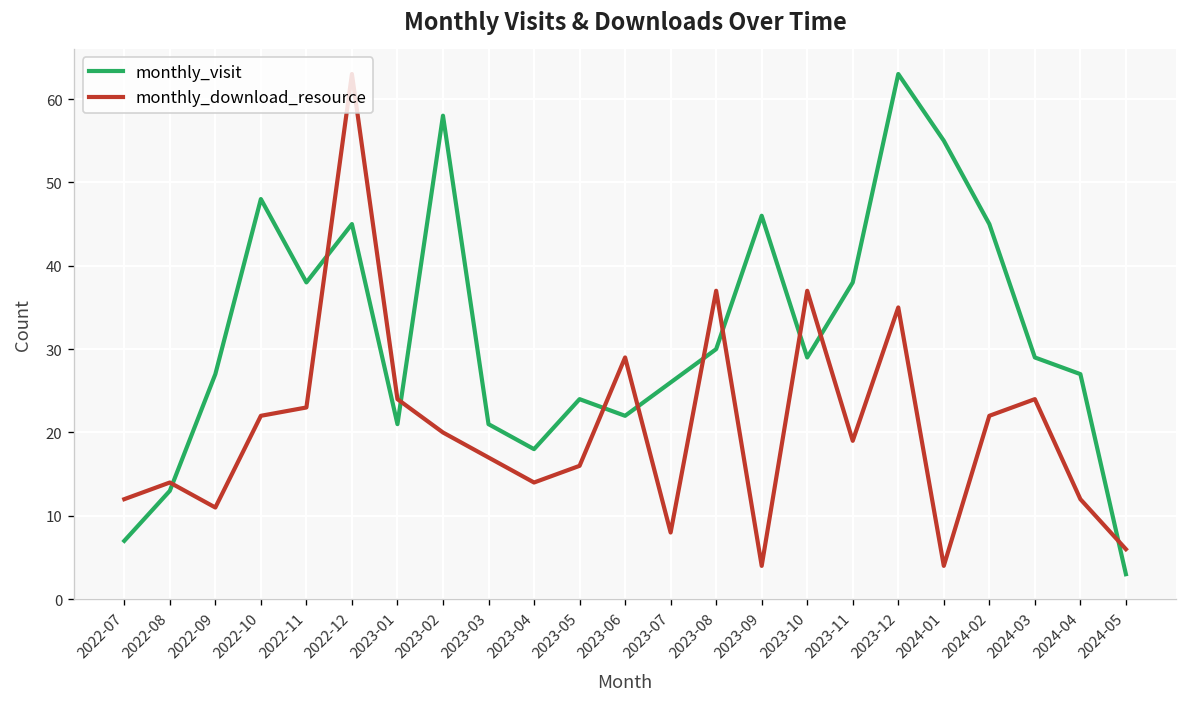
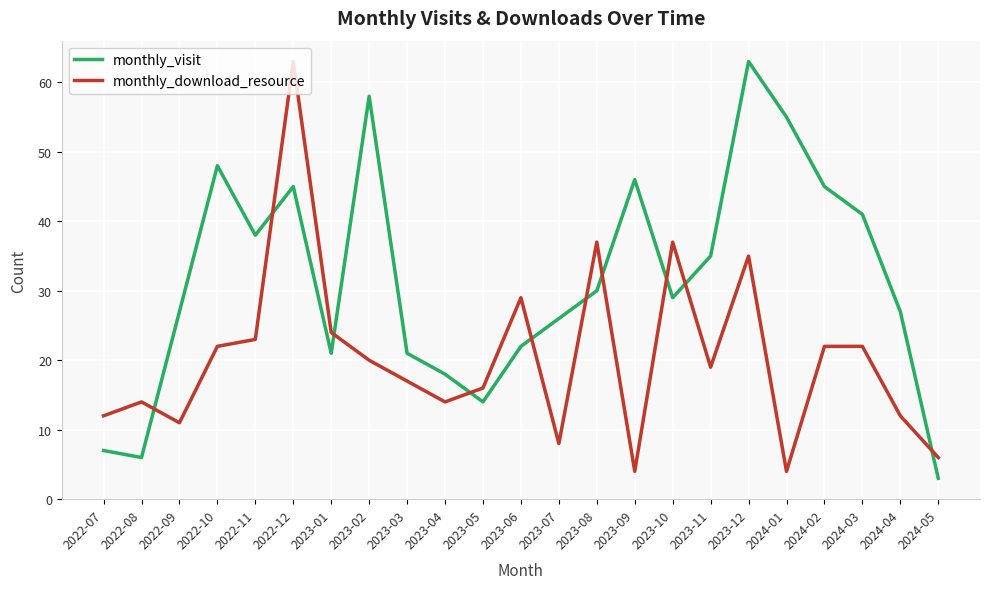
  {
    "monthly_visit": {
      "2022-07": 7,
-     "2022-08": 13,
+     "2022-08": 6,
      "2022-09": 27,
      "2022-10": 48,
      "2022-11": 38,
      "2022-12": 45,
      "2023-01": 21,
      "2023-02": 58,
      "2023-03": 21,
      "2023-04": 18,
-     "2023-05": 24,
+     "2023-05": 14,
      "2023-06": 22,
      "2023-07": 26,
      "2023-08": 30,
      "2023-09": 46,
      "2023-10": 29,
-     "2023-11": 38,
+     "2023-11": 35,
      "2023-12": 63,
      "2024-01": 55,
      "2024-02": 45,
-     "2024-03": 29,
+     "2024-03": 41,
      "2024-04": 27,
      "2024-05": 3
    },
    "monthly_download_resource": {
      "2022-07": 12,
      "2022-08": 14,
      "2022-09": 11,
      "2022-10": 22,
      "2022-11": 23,
      "2023-01": 24,
      "2023-02": 20,
      "2023-03": 17,
      "2023-04": 14,
      "2023-05": 16,
      "2023-06": 29,
      "2023-07": 8,
      "2023-08": 37,
      "2023-09": 4,
      "2023-10": 37,
      "2023-11": 19,
      "2023-12": 35,
      "2024-01": 4,
      "2024-02": 22,
-     "2024-03": 24,
+     "2024-03": 22,
      "2024-04": 12,
      "2024-05": 6
    }
  }
